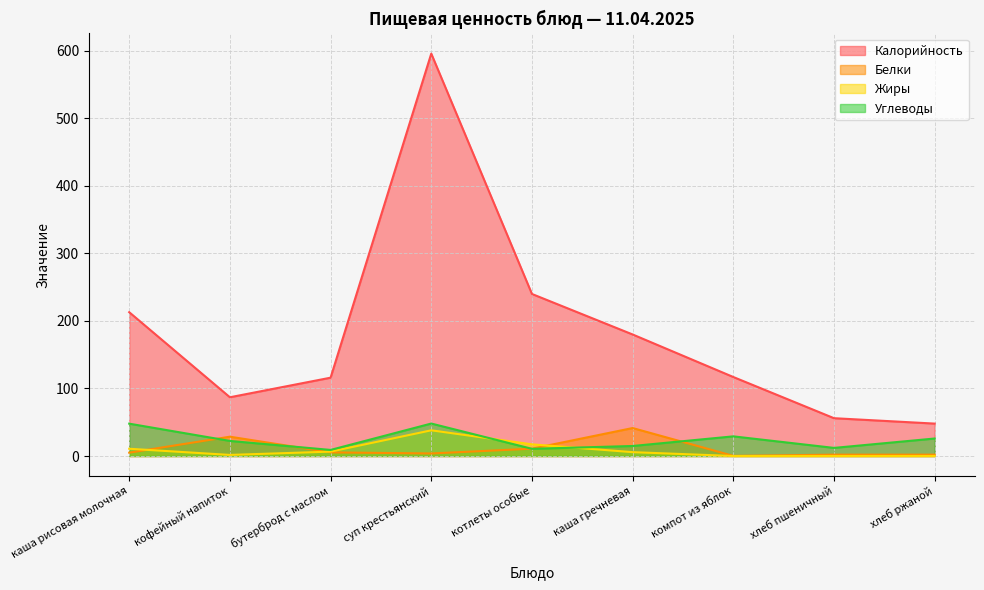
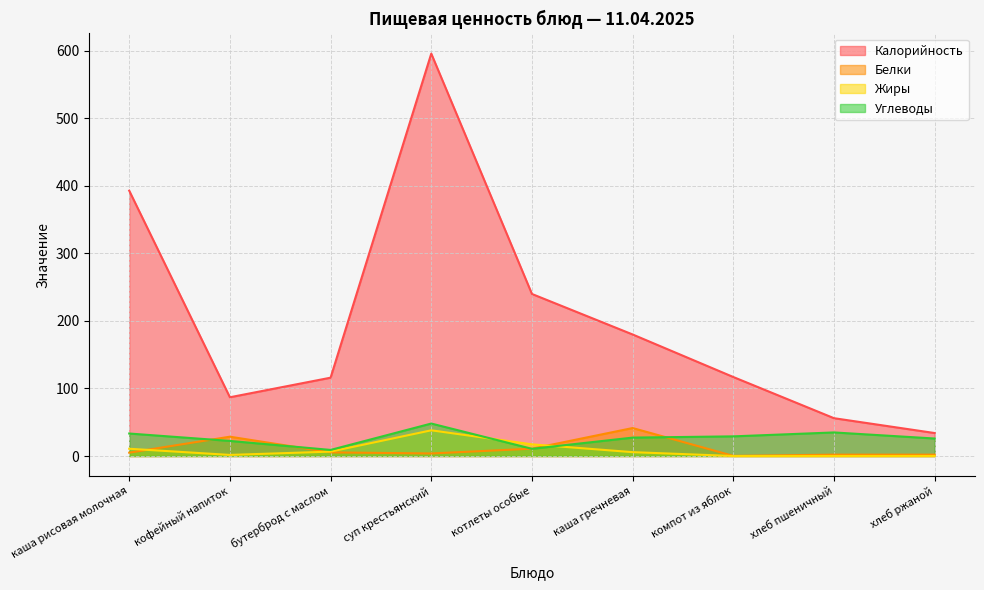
  {
    "Калорийность": {
-     "каша рисовая молочная": 210,
+     "каша рисовая молочная": 390,
      "кофейный напиток": 90,
      "бутерброд с маслом": 120,
      "суп крестьянский": 600,
      "котлеты особые": 240,
      "каша гречневая": 180,
      "компот из яблок": 120,
      "хлеб пшеничный": 60,
-     "хлеб ржаной": 50
+     "хлеб ржаной": 30
    },
    "Белки": {
      "каша рисовая молочная": 0,
      "кофейный напиток": 30,
      "суп крестьянский": 0,
      "каша гречневая": 40
    },
    "Жиры": {
      "каша рисовая молочная": 10,
      "кофейный напиток": 0,
      "суп крестьянский": 40,
      "котлеты особые": 20,
      "каша гречневая": 10
    },
    "Углеводы": {
-     "каша рисовая молочная": 50,
+     "каша рисовая молочная": 30,
      "кофейный напиток": 20,
      "суп крестьянский": 50,
-     "каша гречневая": 10,
+     "каша гречневая": 30,
      "компот из яблок": 30,
-     "хлеб пшеничный": 10,
+     "хлеб пшеничный": 30,
      "хлеб ржаной": 30
    }
  }
